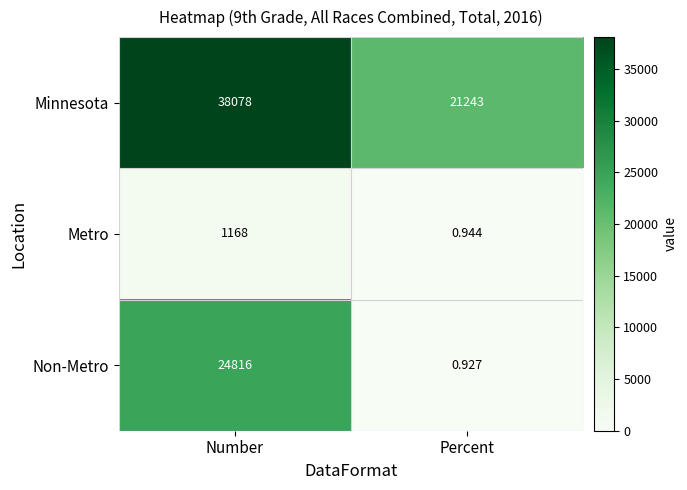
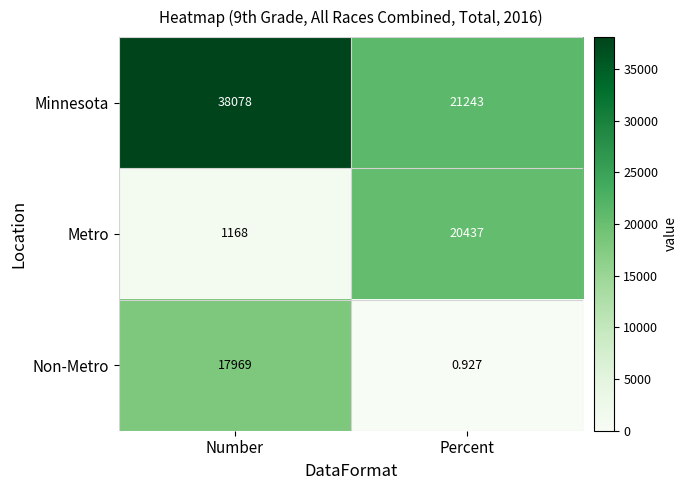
  {
    "Minnesota": {
      "Number": 38078,
      "Percent": 21243
    },
    "Metro": {
      "Number": 1168,
-     "Percent": 0.944
+     "Percent": 20437
    },
    "Non-Metro": {
-     "Number": 24816,
+     "Number": 17969,
      "Percent": 0.927
    }
  }
